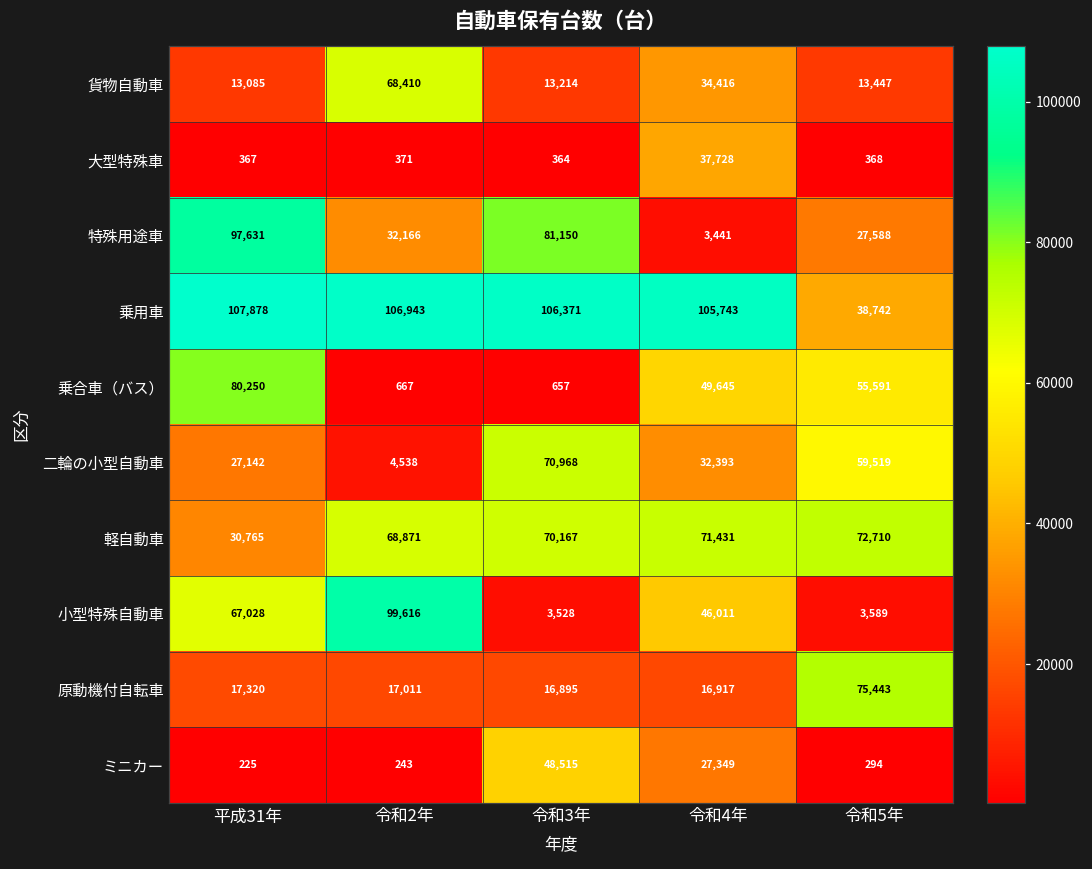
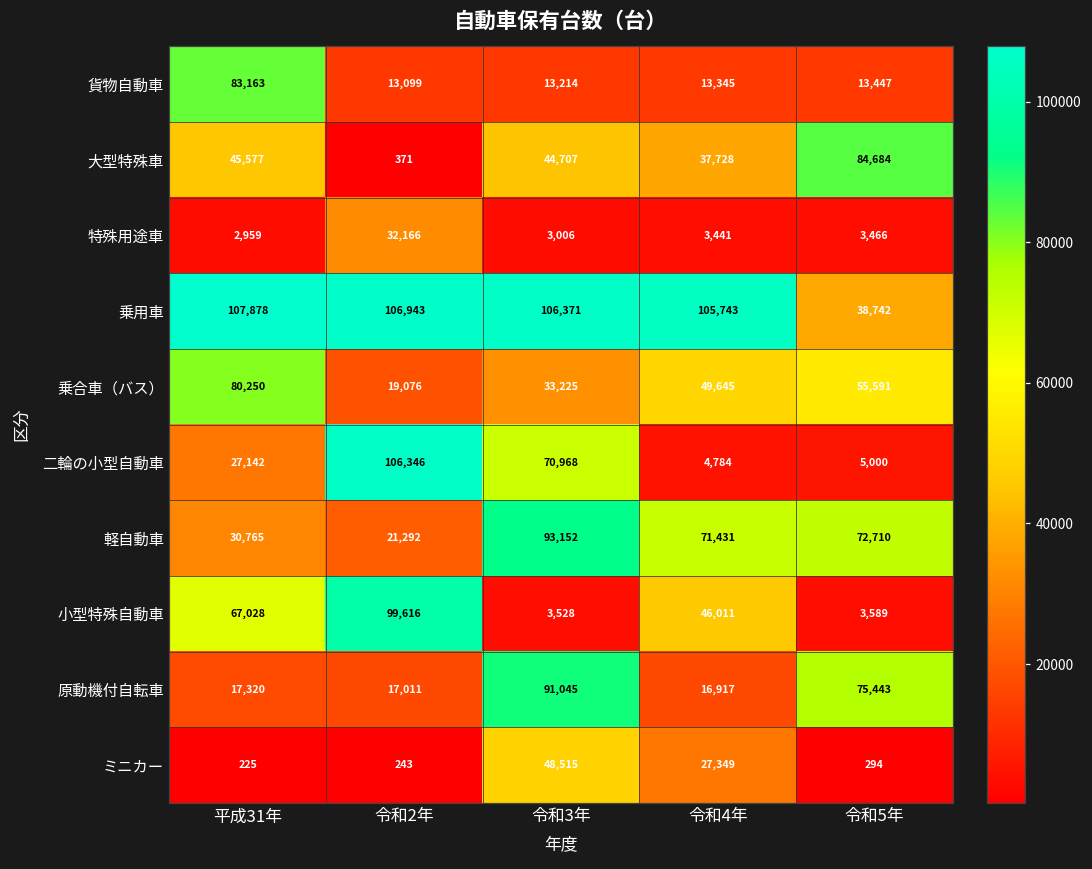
  {
    "貨物自動車": {
-     "平成31年": "13,085",
-     "令和2年": "68,410",
+     "平成31年": "83,163",
+     "令和2年": "13,099",
      "令和3年": "13,214",
-     "令和4年": "34,416",
+     "令和4年": "13,345",
      "令和5年": "13,447"
    },
    "大型特殊車": {
-     "平成31年": "367",
+     "平成31年": "45,577",
      "令和2年": "371",
-     "令和3年": "364",
+     "令和3年": "44,707",
      "令和4年": "37,728",
-     "令和5年": "368"
+     "令和5年": "84,684"
    },
    "特殊用途車": {
-     "平成31年": "97,631",
+     "平成31年": "2,959",
      "令和2年": "32,166",
-     "令和3年": "81,150",
+     "令和3年": "3,006",
      "令和4年": "3,441",
-     "令和5年": "27,588"
+     "令和5年": "3,466"
    },
    "乗用車": {
      "平成31年": "107,878",
      "令和2年": "106,943",
      "令和3年": "106,371",
      "令和4年": "105,743",
      "令和5年": "38,742"
    },
    "乗合車（バス）": {
      "平成31年": "80,250",
-     "令和2年": "667",
-     "令和3年": "657",
+     "令和2年": "19,076",
+     "令和3年": "33,225",
      "令和4年": "49,645",
      "令和5年": "55,591"
    },
    "二輪の小型自動車": {
      "平成31年": "27,142",
-     "令和2年": "4,538",
+     "令和2年": "106,346",
      "令和3年": "70,968",
-     "令和4年": "32,393",
-     "令和5年": "59,519"
+     "令和4年": "4,784",
+     "令和5年": "5,000"
    },
    "軽自動車": {
      "平成31年": "30,765",
-     "令和2年": "68,871",
-     "令和3年": "70,167",
+     "令和2年": "21,292",
+     "令和3年": "93,152",
      "令和4年": "71,431",
      "令和5年": "72,710"
    },
    "小型特殊自動車": {
      "平成31年": "67,028",
      "令和2年": "99,616",
      "令和3年": "3,528",
      "令和4年": "46,011",
      "令和5年": "3,589"
    },
    "原動機付自転車": {
      "平成31年": "17,320",
      "令和2年": "17,011",
-     "令和3年": "16,895",
+     "令和3年": "91,045",
      "令和4年": "16,917",
      "令和5年": "75,443"
    },
    "ミニカー": {
      "平成31年": "225",
      "令和2年": "243",
      "令和3年": "48,515",
      "令和4年": "27,349",
      "令和5年": "294"
    }
  }
